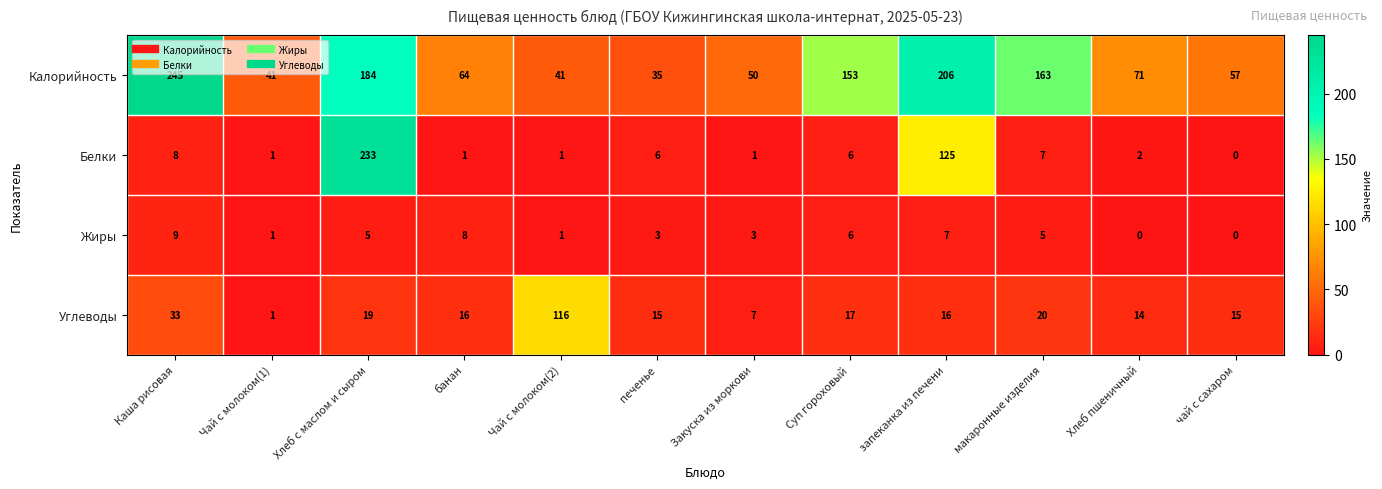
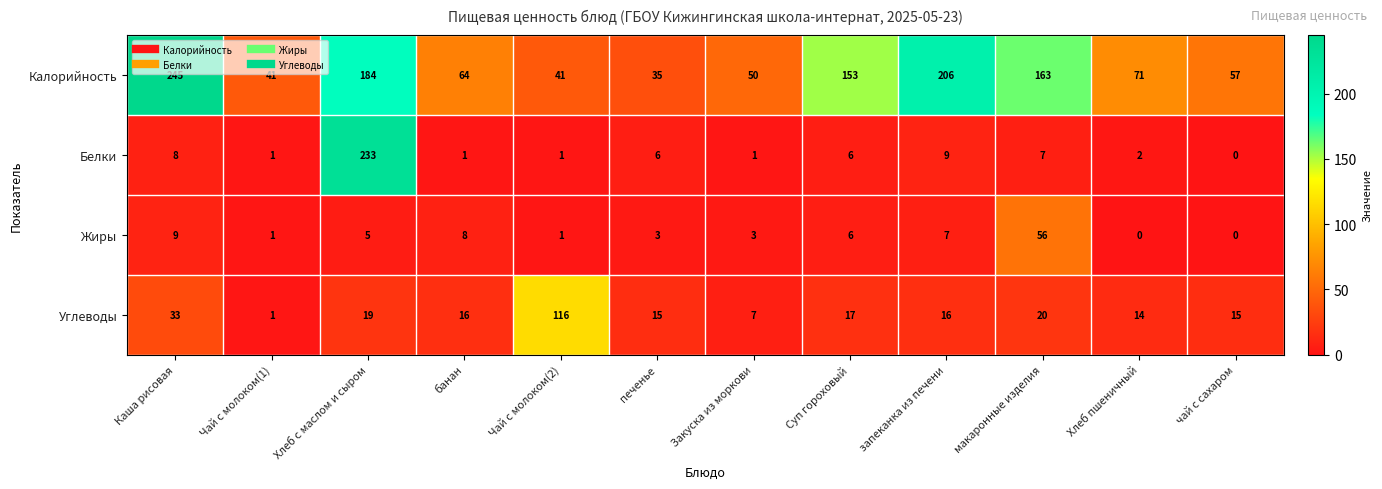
  {
    "Калорийность": {
      "Хлеб с маслом и сыром": 184,
      "банан": 64,
      "Чай с молоком(2)": 41,
      "печенье": 35,
      "Закуска из моркови": 50,
      "Суп гороховый": 153,
      "запеканка из печени": 206,
      "макаронные изделия": 163,
      "Хлеб пшеничный": 71,
      "чай с сахаром": 57
    },
    "Белки": {
      "Каша рисовая": 8,
      "Чай с молоком(1)": 1,
      "Хлеб с маслом и сыром": 233,
      "банан": 1,
      "Чай с молоком(2)": 1,
      "печенье": 6,
      "Закуска из моркови": 1,
      "Суп гороховый": 6,
-     "запеканка из печени": 125,
+     "запеканка из печени": 9,
      "макаронные изделия": 7,
      "Хлеб пшеничный": 2,
      "чай с сахаром": 0
    },
    "Жиры": {
      "Каша рисовая": 9,
      "Чай с молоком(1)": 1,
      "Хлеб с маслом и сыром": 5,
      "банан": 8,
      "Чай с молоком(2)": 1,
      "печенье": 3,
      "Закуска из моркови": 3,
      "Суп гороховый": 6,
      "запеканка из печени": 7,
-     "макаронные изделия": 5,
+     "макаронные изделия": 56,
      "Хлеб пшеничный": 0,
      "чай с сахаром": 0
    },
    "Углеводы": {
      "Каша рисовая": 33,
      "Чай с молоком(1)": 1,
      "Хлеб с маслом и сыром": 19,
      "банан": 16,
      "Чай с молоком(2)": 116,
      "печенье": 15,
      "Закуска из моркови": 7,
      "Суп гороховый": 17,
      "запеканка из печени": 16,
      "макаронные изделия": 20,
      "Хлеб пшеничный": 14,
      "чай с сахаром": 15
    }
  }
